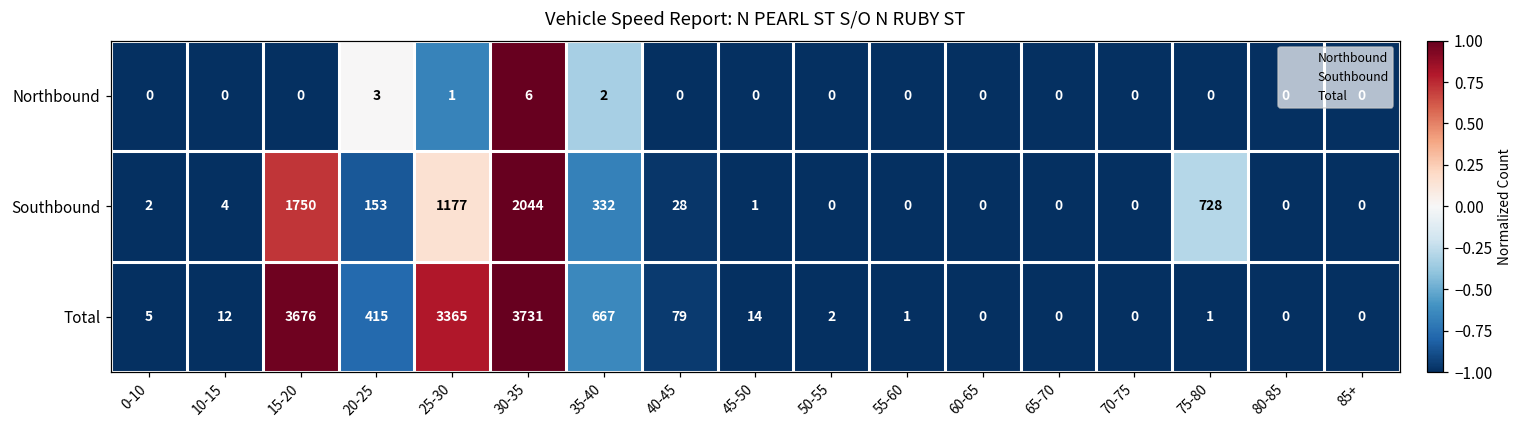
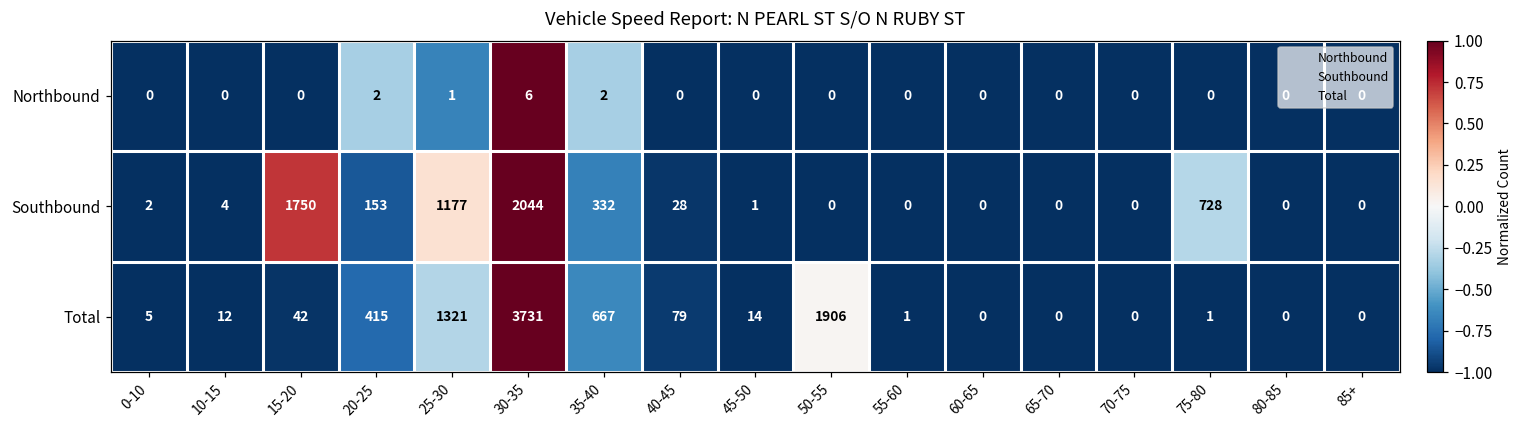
  {
    "Northbound": {
      "0-10": 0,
      "10-15": 0,
      "15-20": 0,
-     "20-25": 3,
+     "20-25": 2,
      "25-30": 1,
      "30-35": 6,
      "35-40": 2,
      "40-45": 0,
      "45-50": 0,
      "50-55": 0,
      "55-60": 0,
      "60-65": 0,
      "65-70": 0,
      "70-75": 0,
      "75-80": 0
    },
    "Southbound": {
      "0-10": 2,
      "10-15": 4,
      "15-20": 1750,
      "20-25": 153,
      "25-30": 1177,
      "30-35": 2044,
      "35-40": 332,
      "40-45": 28,
      "45-50": 1,
      "50-55": 0,
      "55-60": 0,
      "60-65": 0,
      "65-70": 0,
      "70-75": 0,
      "75-80": 728,
      "80-85": 0,
      "85+": 0
    },
    "Total": {
      "0-10": 5,
      "10-15": 12,
-     "15-20": 3676,
+     "15-20": 42,
      "20-25": 415,
-     "25-30": 3365,
+     "25-30": 1321,
      "30-35": 3731,
      "35-40": 667,
      "40-45": 79,
      "45-50": 14,
-     "50-55": 2,
+     "50-55": 1906,
      "55-60": 1,
      "60-65": 0,
      "65-70": 0,
      "70-75": 0,
      "75-80": 1,
      "80-85": 0,
      "85+": 0
    }
  }
